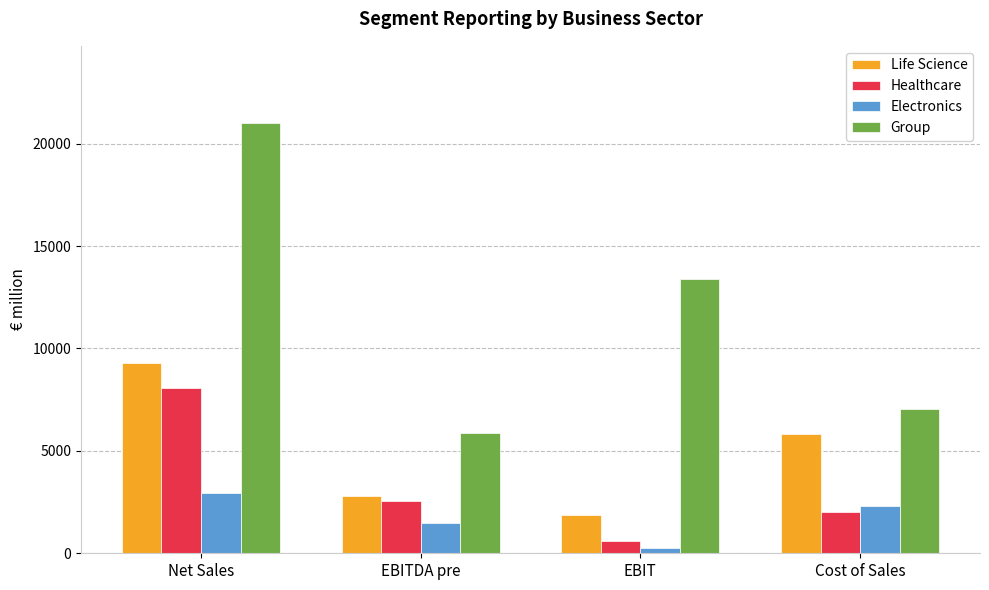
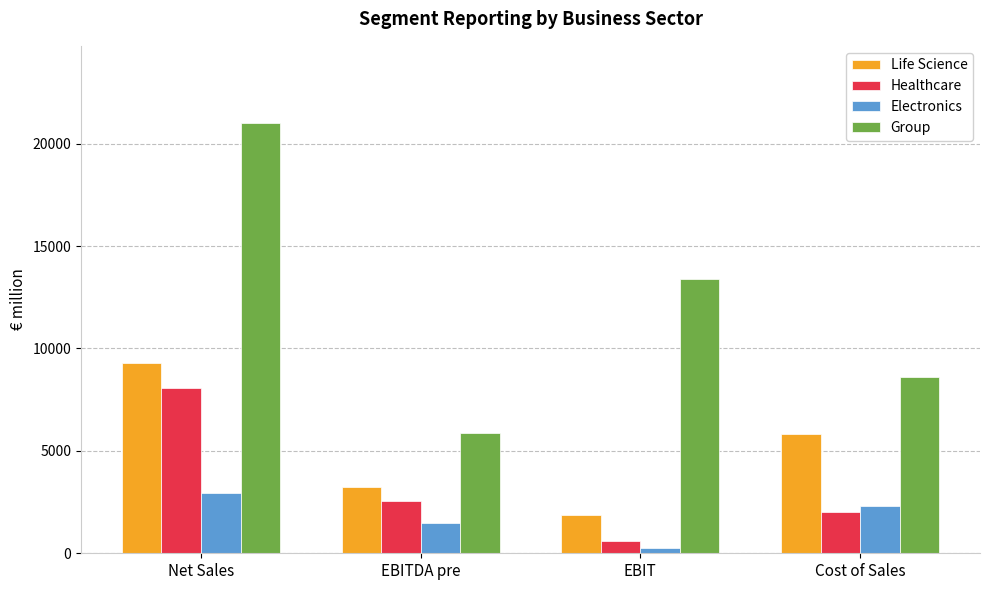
  {
    "Life Science": {
      "Net Sales": 9300,
-     "EBITDA pre": 2800,
+     "EBITDA pre": 3200,
      "EBIT": 1900,
      "Cost of Sales": 5800
    },
    "Healthcare": {
      "Net Sales": 8100,
      "EBITDA pre": 2500,
      "EBIT": 600,
      "Cost of Sales": 2000
    },
    "Electronics": {
      "Net Sales": 2900,
      "EBITDA pre": 1500,
      "EBIT": 200,
      "Cost of Sales": 2300
    },
    "Group": {
      "Net Sales": 21000,
      "EBITDA pre": 5900,
      "EBIT": 13400,
-     "Cost of Sales": 7000
+     "Cost of Sales": 8600
    }
  }
